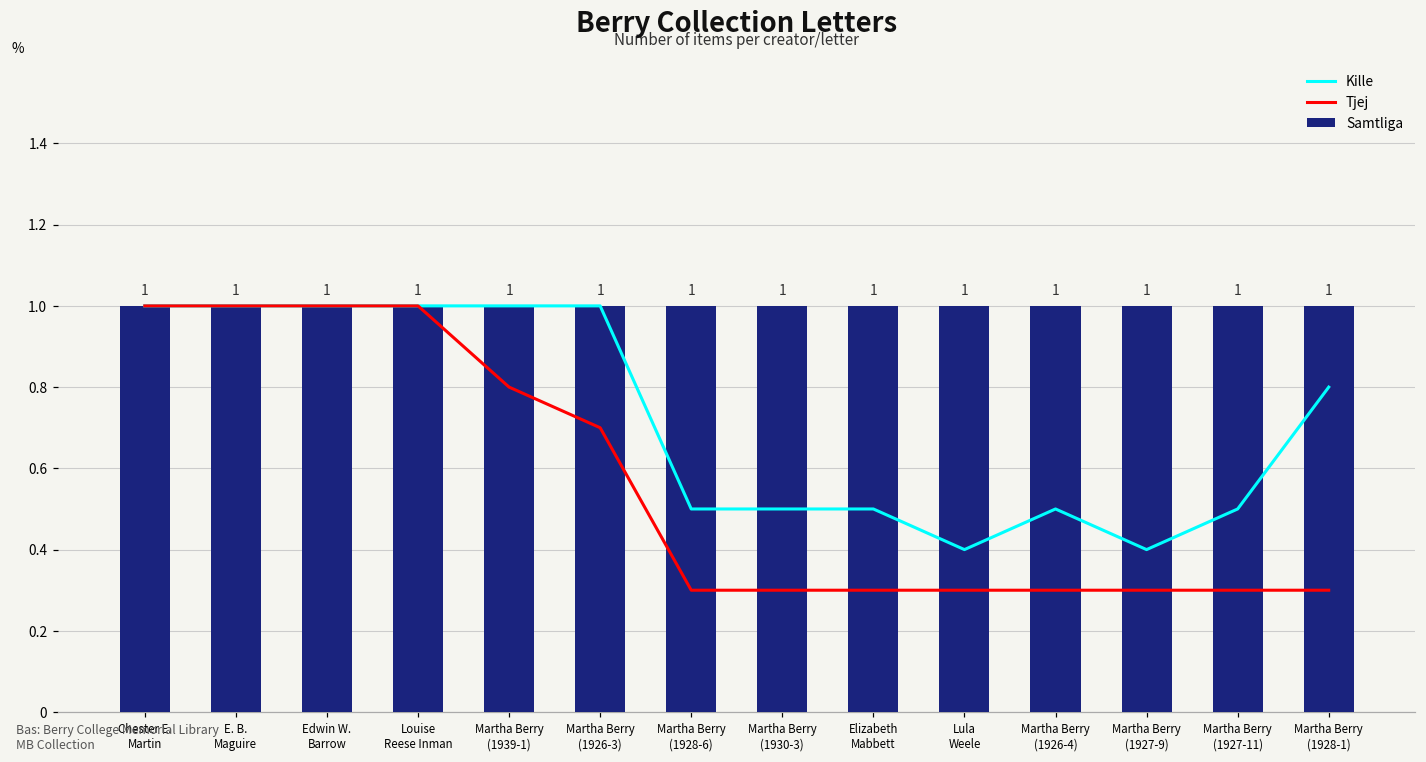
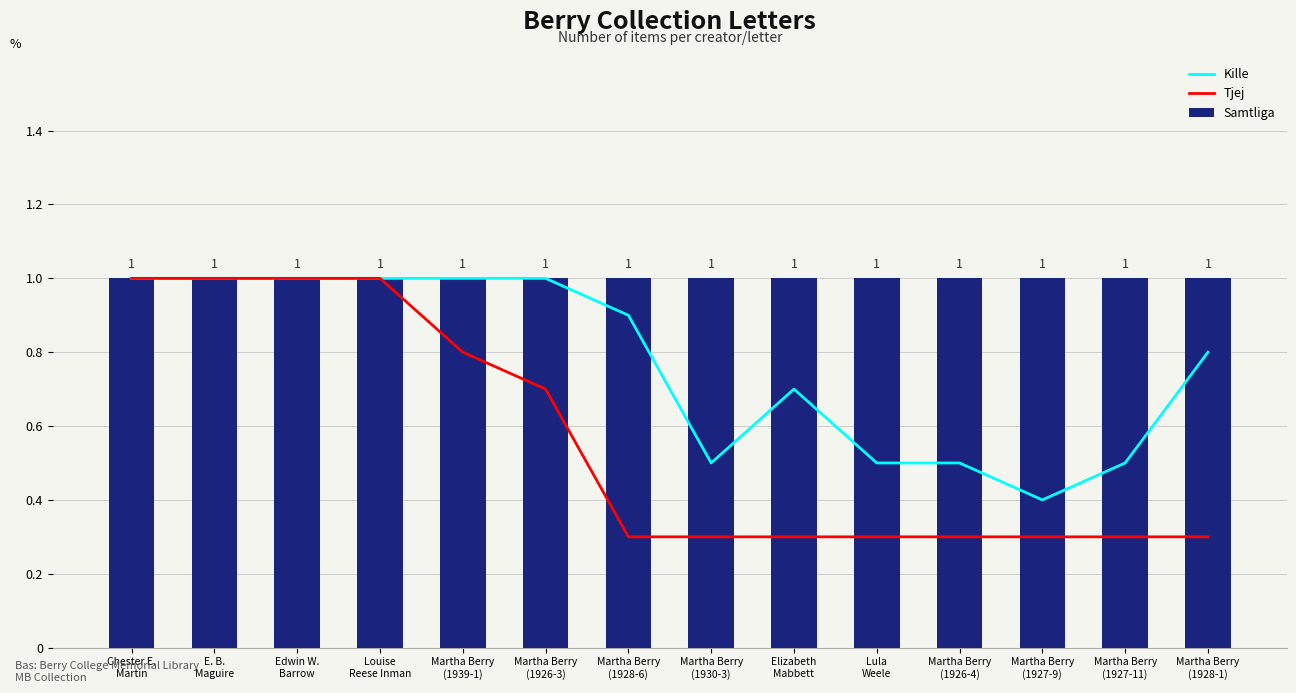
  {
    "Samtliga": {
      "Chester E. Martin": 1,
      "E. B. Maguire": 1,
      "Edwin W. Barrow": 1,
      "Louise Reese Inman": 1,
      "Martha Berry (1939-1)": 1,
      "Martha Berry (1926-3)": 1,
      "Martha Berry (1928-6)": 1,
      "Martha Berry (1930-3)": 1,
      "Elizabeth Mabbett": 1,
      "Lula Weele": 1,
      "Martha Berry (1926-4)": 1,
      "Martha Berry (1927-9)": 1,
      "Martha Berry (1927-11)": 1,
      "Martha Berry (1928-1)": 1
    },
    "Kille": {
-     "Martha Berry (1928-6)": 0.5,
+     "Martha Berry (1928-6)": 0.9,
      "Martha Berry (1930-3)": 0.5,
-     "Elizabeth Mabbett": 0.5,
-     "Lula Weele": 0.4,
+     "Elizabeth Mabbett": 0.7,
+     "Lula Weele": 0.5,
      "Martha Berry (1926-4)": 0.5,
      "Martha Berry (1927-9)": 0.4,
      "Martha Berry (1927-11)": 0.5,
      "Martha Berry (1928-1)": 0.8
    },
    "Tjej": {
      "Martha Berry (1939-1)": 0.8,
      "Martha Berry (1926-3)": 0.7,
      "Martha Berry (1928-6)": 0.3,
      "Martha Berry (1930-3)": 0.3,
      "Elizabeth Mabbett": 0.3,
      "Lula Weele": 0.3,
      "Martha Berry (1926-4)": 0.3,
      "Martha Berry (1927-9)": 0.3,
      "Martha Berry (1927-11)": 0.3,
      "Martha Berry (1928-1)": 0.3
    }
  }
